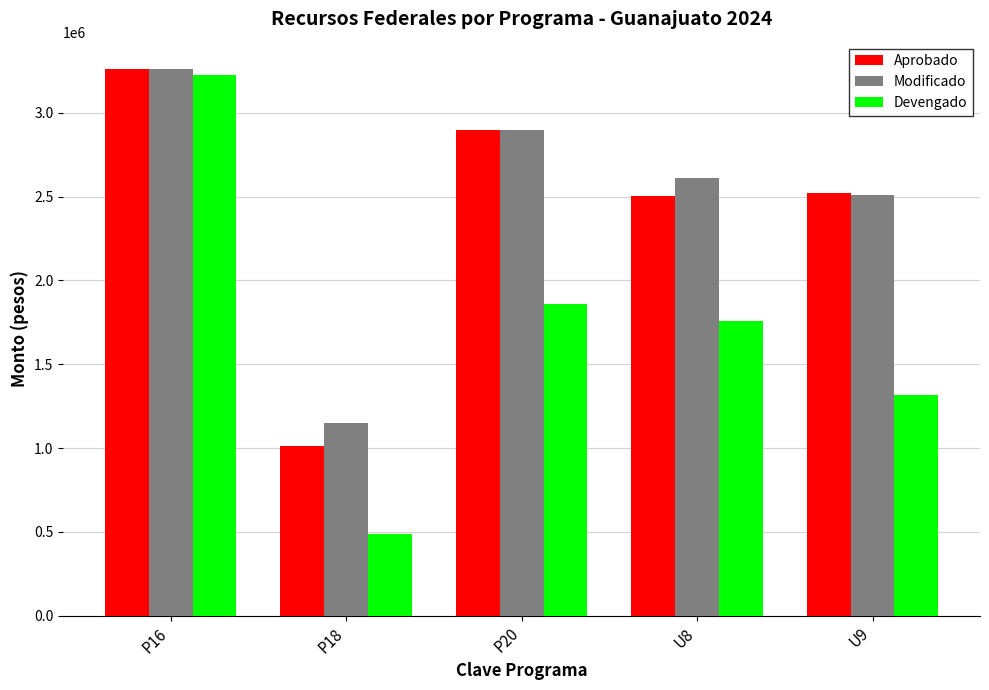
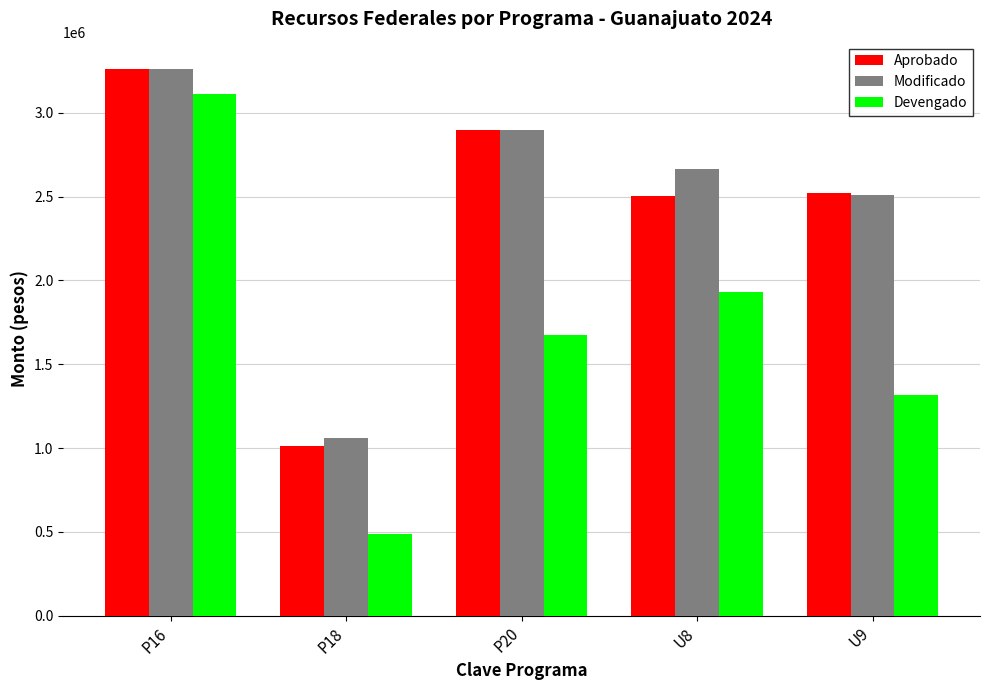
  {
    "Aprobado": {
      "P16": 3260000,
      "P18": 1010000,
      "P20": 2900000,
      "U8": 2500000,
      "U9": 2520000
    },
    "Modificado": {
      "P16": 3260000,
-     "P18": 1150000,
+     "P18": 1060000,
      "P20": 2900000,
-     "U8": 2610000,
+     "U8": 2660000,
      "U9": 2510000
    },
    "Devengado": {
-     "P16": 3220000,
+     "P16": 3110000,
      "P18": 490000,
-     "P20": 1860000,
-     "U8": 1760000,
+     "P20": 1670000,
+     "U8": 1930000,
      "U9": 1320000
    }
  }
